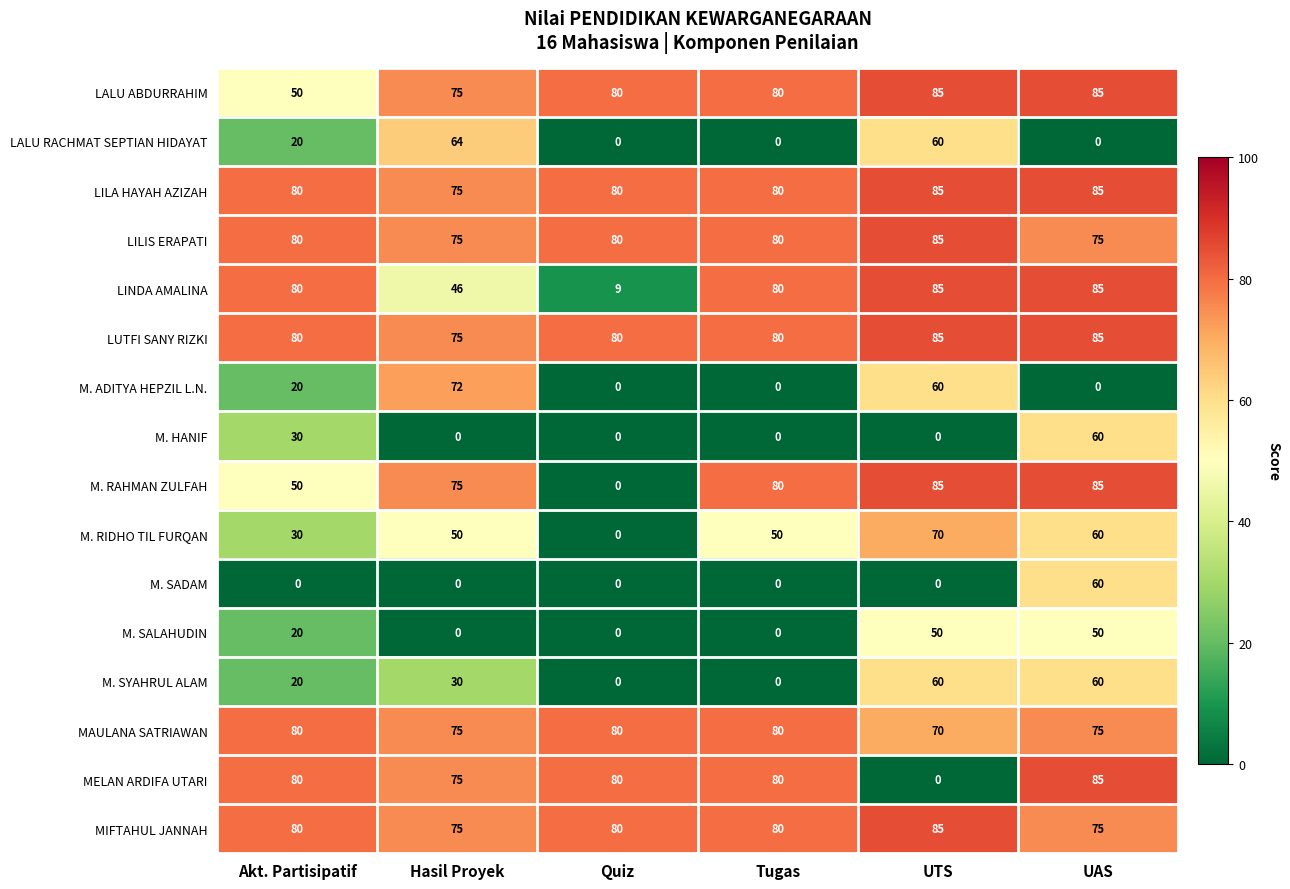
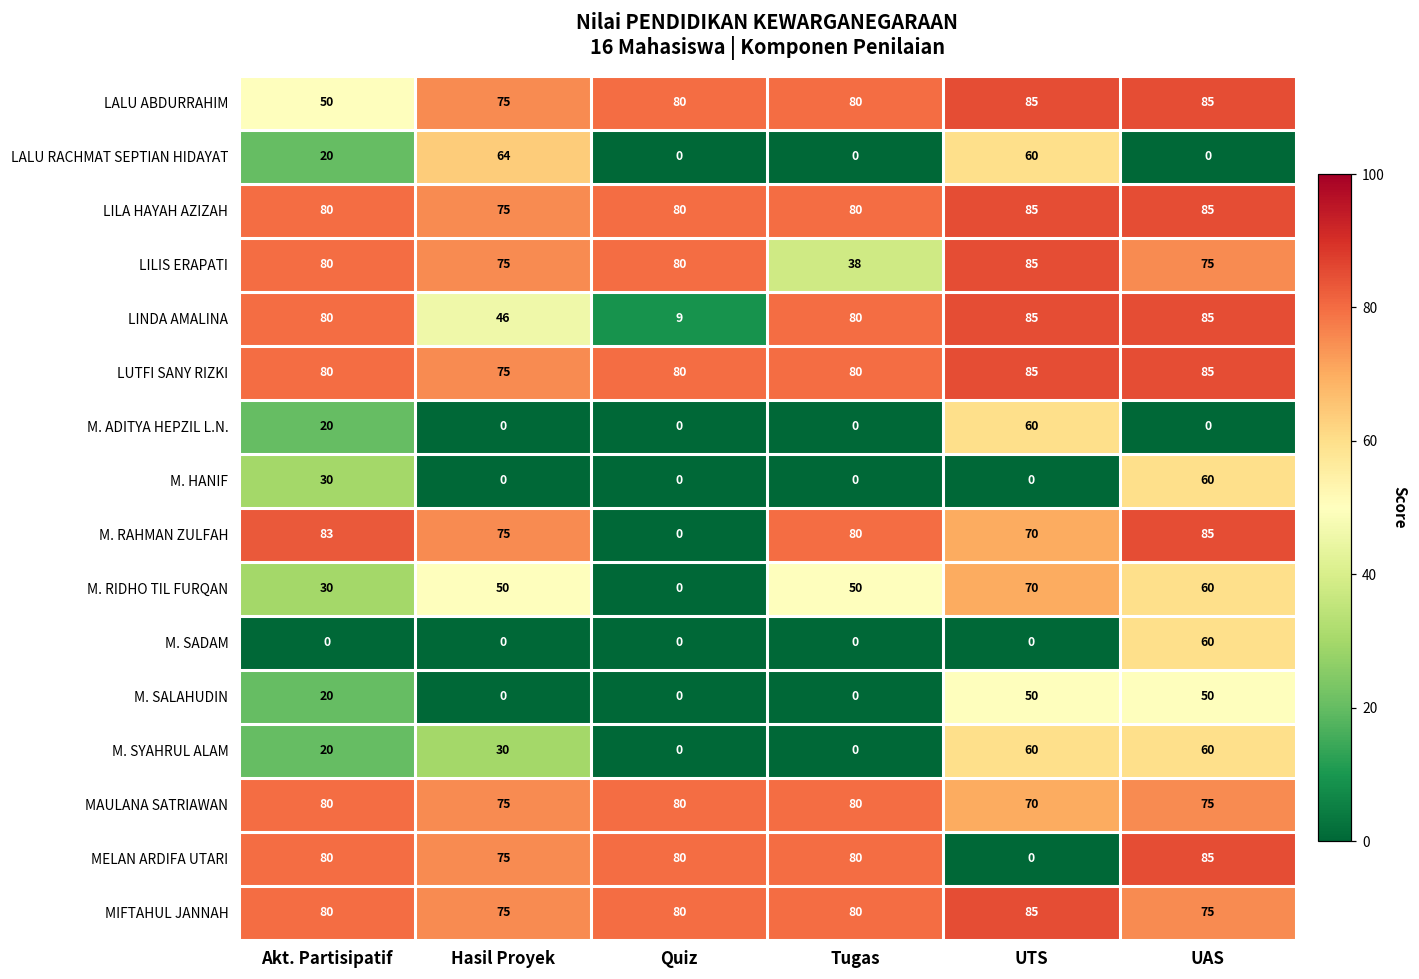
  {
    "LALU ABDURRAHIM": {
      "Akt. Partisipatif": 50,
      "Hasil Proyek": 75,
      "Quiz": 80,
      "Tugas": 80,
      "UTS": 85,
      "UAS": 85
    },
    "LALU RACHMAT SEPTIAN HIDAYAT": {
      "Akt. Partisipatif": 20,
      "Hasil Proyek": 64,
      "Quiz": 0,
      "Tugas": 0,
      "UTS": 60,
      "UAS": 0
    },
    "LILA HAYAH AZIZAH": {
      "Akt. Partisipatif": 80,
      "Hasil Proyek": 75,
      "Quiz": 80,
      "Tugas": 80,
      "UTS": 85,
      "UAS": 85
    },
    "LILIS ERAPATI": {
      "Akt. Partisipatif": 80,
      "Hasil Proyek": 75,
      "Quiz": 80,
-     "Tugas": 80,
+     "Tugas": 38,
      "UTS": 85,
      "UAS": 75
    },
    "LINDA AMALINA": {
      "Akt. Partisipatif": 80,
      "Hasil Proyek": 46,
      "Quiz": 9,
      "Tugas": 80,
      "UTS": 85,
      "UAS": 85
    },
    "LUTFI SANY RIZKI": {
      "Akt. Partisipatif": 80,
      "Hasil Proyek": 75,
      "Quiz": 80,
      "Tugas": 80,
      "UTS": 85,
      "UAS": 85
    },
    "M. ADITYA HEPZIL L.N.": {
      "Akt. Partisipatif": 20,
-     "Hasil Proyek": 72,
+     "Hasil Proyek": 0,
      "Quiz": 0,
      "Tugas": 0,
      "UTS": 60,
      "UAS": 0
    },
    "M. HANIF": {
      "Akt. Partisipatif": 30,
      "Hasil Proyek": 0,
      "Quiz": 0,
      "Tugas": 0,
      "UTS": 0,
      "UAS": 60
    },
    "M. RAHMAN ZULFAH": {
-     "Akt. Partisipatif": 50,
+     "Akt. Partisipatif": 83,
      "Hasil Proyek": 75,
      "Quiz": 0,
      "Tugas": 80,
-     "UTS": 85,
+     "UTS": 70,
      "UAS": 85
    },
    "M. RIDHO TIL FURQAN": {
      "Akt. Partisipatif": 30,
      "Hasil Proyek": 50,
      "Quiz": 0,
      "Tugas": 50,
      "UTS": 70,
      "UAS": 60
    },
    "M. SADAM": {
      "Akt. Partisipatif": 0,
      "Hasil Proyek": 0,
      "Quiz": 0,
      "Tugas": 0,
      "UTS": 0,
      "UAS": 60
    },
    "M. SALAHUDIN": {
      "Akt. Partisipatif": 20,
      "Hasil Proyek": 0,
      "Quiz": 0,
      "Tugas": 0,
      "UTS": 50,
      "UAS": 50
    },
    "M. SYAHRUL ALAM": {
      "Akt. Partisipatif": 20,
      "Hasil Proyek": 30,
      "Quiz": 0,
      "Tugas": 0,
      "UTS": 60,
      "UAS": 60
    },
    "MAULANA SATRIAWAN": {
      "Akt. Partisipatif": 80,
      "Hasil Proyek": 75,
      "Quiz": 80,
      "Tugas": 80,
      "UTS": 70,
      "UAS": 75
    },
    "MELAN ARDIFA UTARI": {
      "Akt. Partisipatif": 80,
      "Hasil Proyek": 75,
      "Quiz": 80,
      "Tugas": 80,
      "UTS": 0,
      "UAS": 85
    },
    "MIFTAHUL JANNAH": {
      "Akt. Partisipatif": 80,
      "Hasil Proyek": 75,
      "Quiz": 80,
      "Tugas": 80,
      "UTS": 85,
      "UAS": 75
    }
  }
